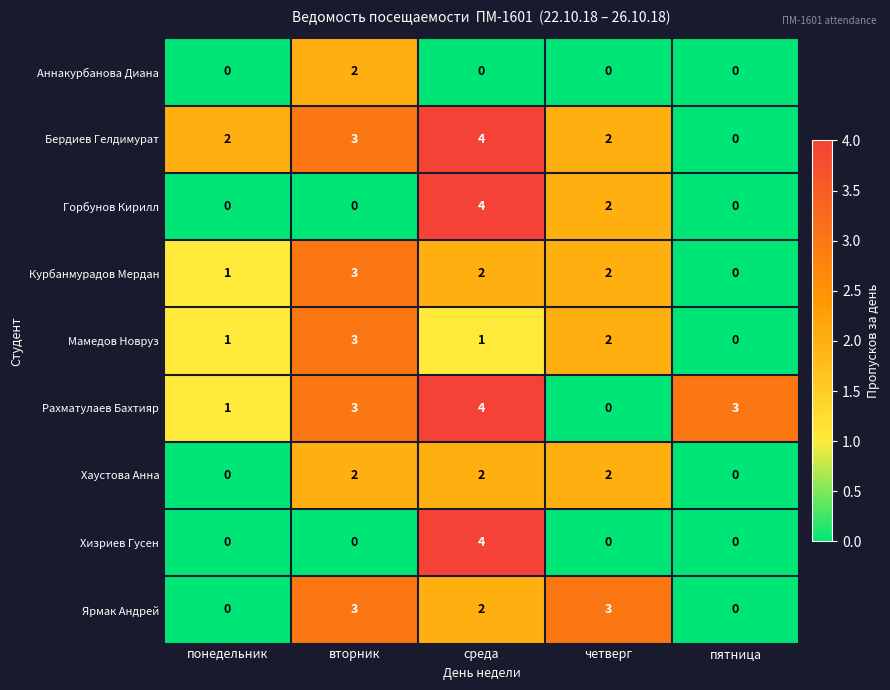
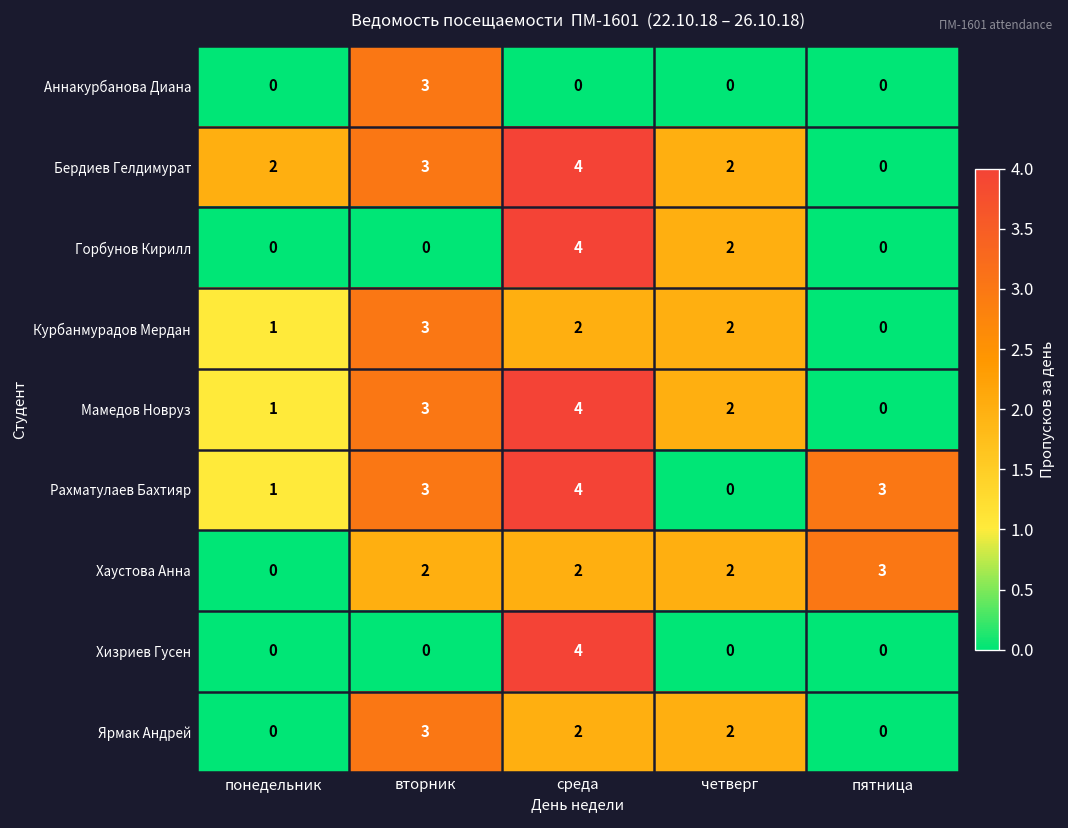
  {
    "Аннакурбанова Диана": {
      "понедельник": 0,
-     "вторник": 2,
+     "вторник": 3,
      "среда": 0,
      "четверг": 0,
      "пятница": 0
    },
    "Бердиев Гелдимурат": {
      "понедельник": 2,
      "вторник": 3,
      "среда": 4,
      "четверг": 2,
      "пятница": 0
    },
    "Горбунов Кирилл": {
      "понедельник": 0,
      "вторник": 0,
      "среда": 4,
      "четверг": 2,
      "пятница": 0
    },
    "Курбанмурадов Мердан": {
      "понедельник": 1,
      "вторник": 3,
      "среда": 2,
      "четверг": 2,
      "пятница": 0
    },
    "Мамедов Новруз": {
      "понедельник": 1,
      "вторник": 3,
-     "среда": 1,
+     "среда": 4,
      "четверг": 2,
      "пятница": 0
    },
    "Рахматулаев Бахтияр": {
      "понедельник": 1,
      "вторник": 3,
      "среда": 4,
      "четверг": 0,
      "пятница": 3
    },
    "Хаустова Анна": {
      "понедельник": 0,
      "вторник": 2,
      "среда": 2,
      "четверг": 2,
-     "пятница": 0
+     "пятница": 3
    },
    "Хизриев Гусен": {
      "понедельник": 0,
      "вторник": 0,
      "среда": 4,
      "четверг": 0,
      "пятница": 0
    },
    "Ярмак Андрей": {
      "понедельник": 0,
      "вторник": 3,
      "среда": 2,
-     "четверг": 3,
+     "четверг": 2,
      "пятница": 0
    }
  }
